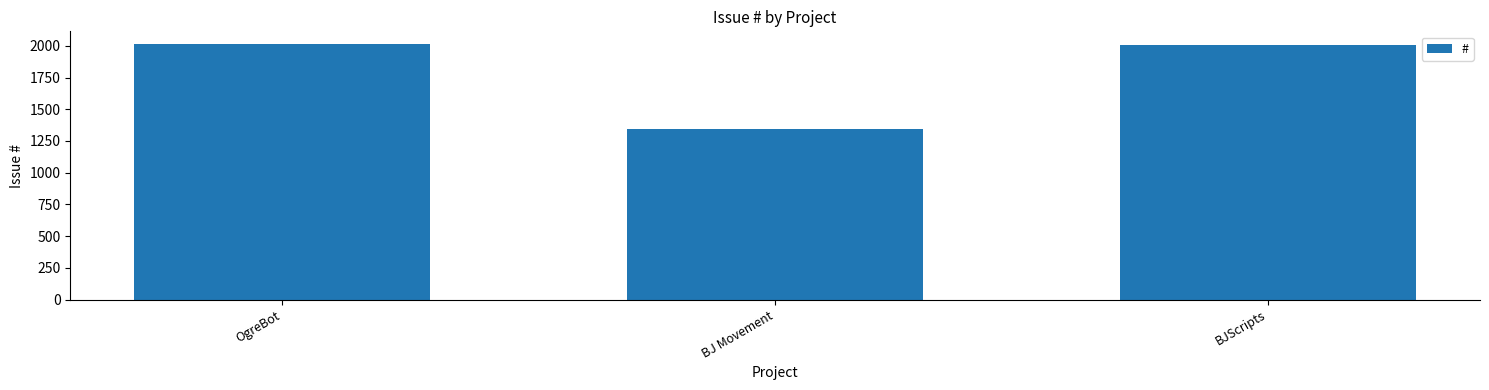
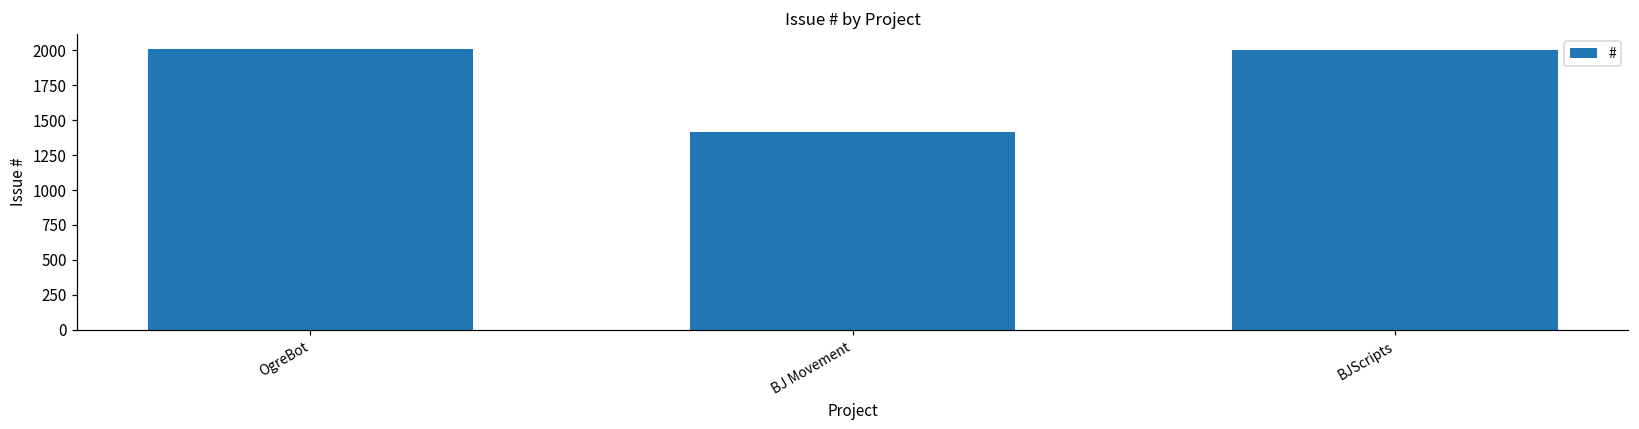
  {
    "OgreBot": 2010,
-   "BJ Movement": 1340,
+   "BJ Movement": 1410,
    "BJScripts": 2000
  }
